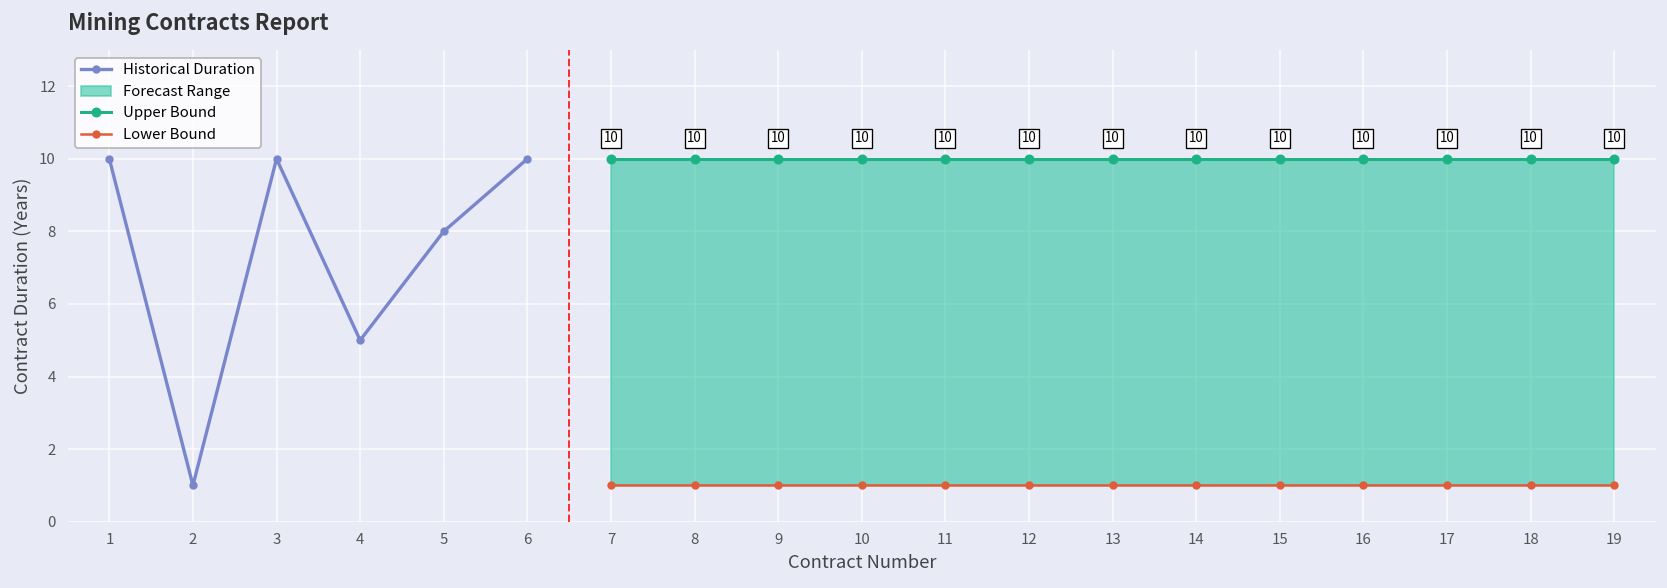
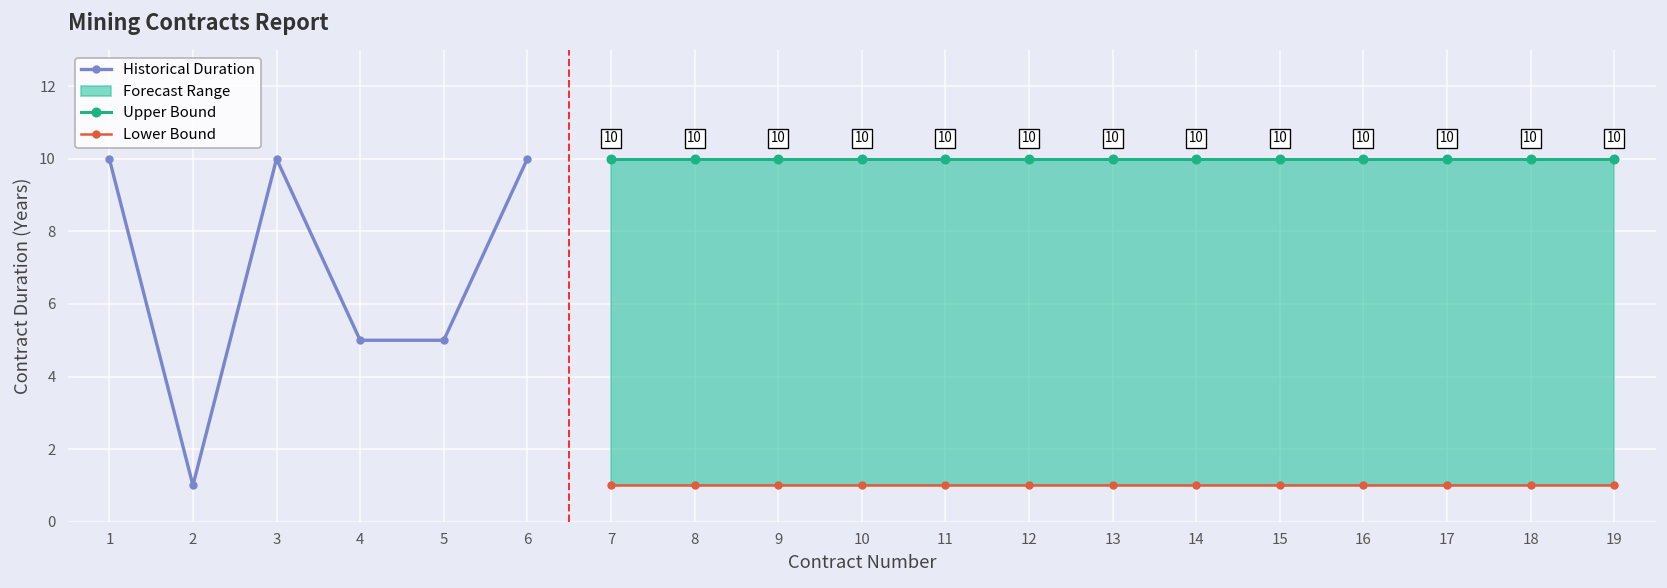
  {
    "Historical Duration": {
      "1": 10,
      "2": 1,
      "3": 10,
      "4": 5,
-     "5": 8,
+     "5": 5,
      "6": 10
    },
    "Lower Bound": {
      "7": 1,
      "8": 1,
      "9": 1,
      "10": 1,
      "11": 1,
      "12": 1,
      "13": 1,
      "14": 1,
      "15": 1,
      "16": 1,
      "17": 1,
      "18": 1,
      "19": 1
    }
  }
